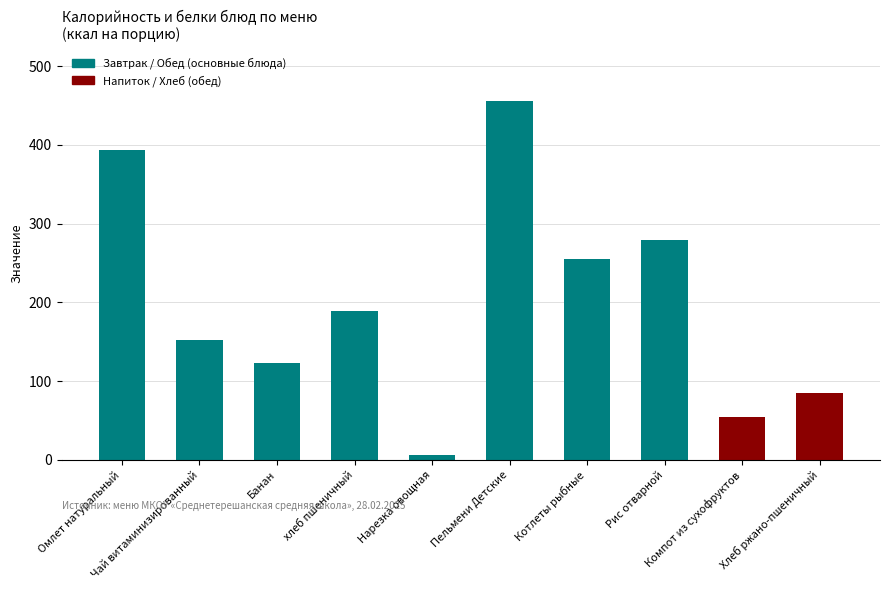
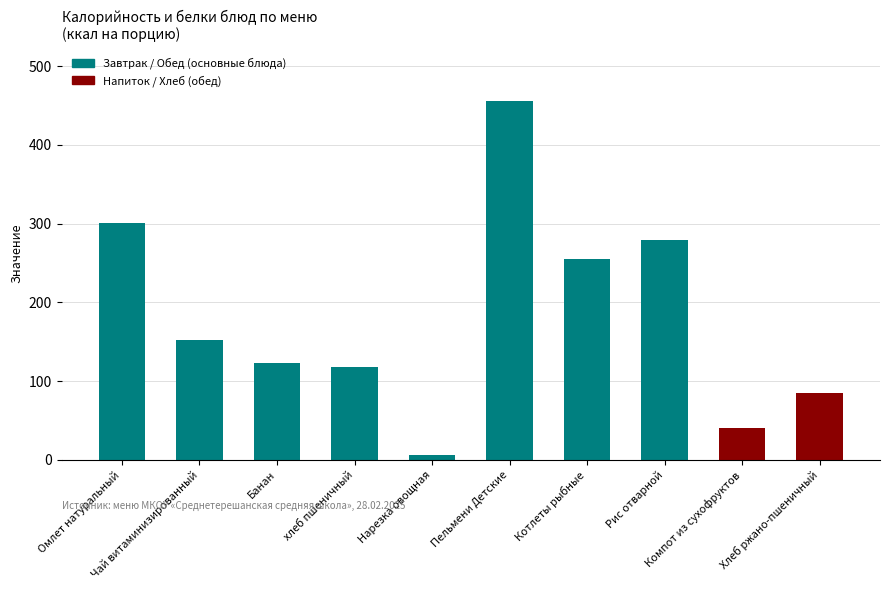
  {
-   "Омлет натуральный": 390,
+   "Омлет натуральный": 300,
    "Чай витаминизированный": 150,
    "Банан": 120,
-   "хлеб пшеничный": 190,
+   "хлеб пшеничный": 120,
    "Нарезка овощная": 10,
    "Пельмени Детские": 460,
    "Котлеты рыбные": 250,
    "Рис отварной": 280,
-   "Компот из сухофруктов": 50,
+   "Компот из сухофруктов": 40,
    "Хлеб ржано-пшеничный": 80
  }
